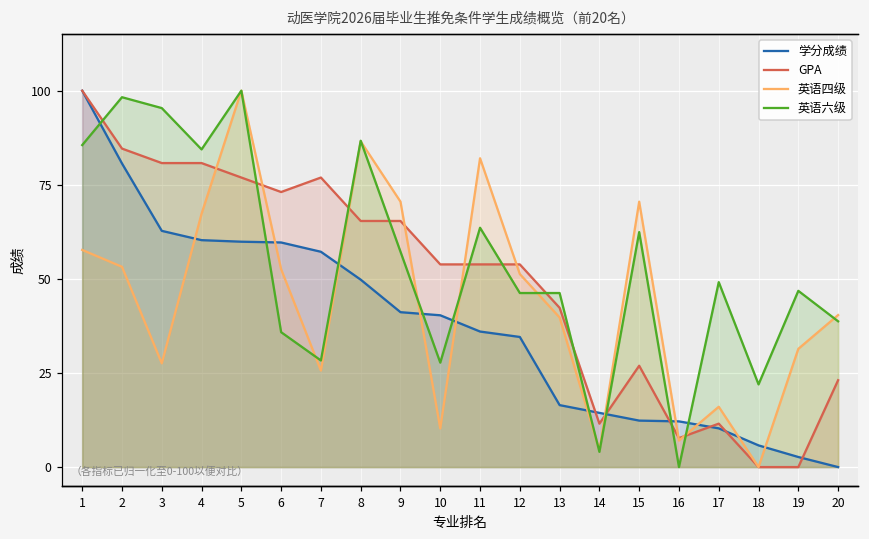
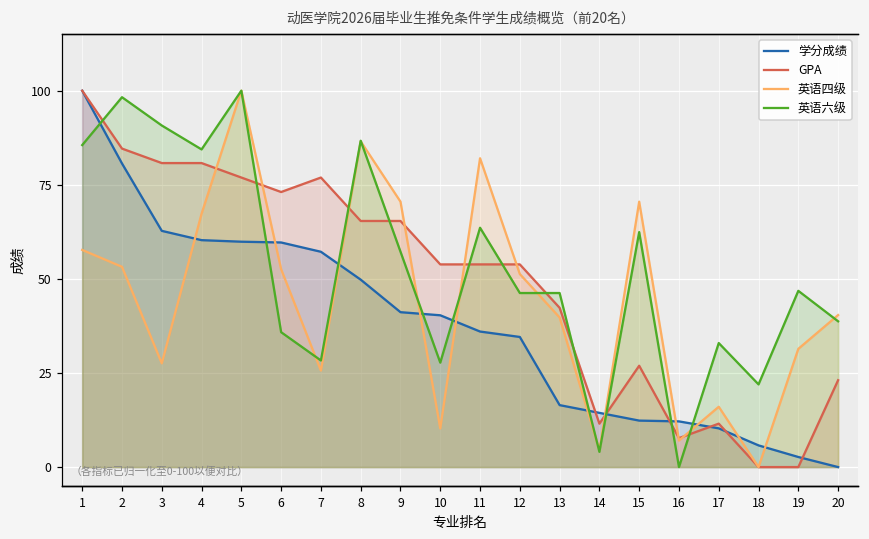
  {
    "学分成绩": {
      "2": 81,
      "3": 63,
      "4": 60,
      "5": 60,
      "6": 60,
      "7": 57,
      "8": 50,
      "9": 41,
      "10": 40,
      "11": 36,
      "12": 35,
      "13": 16,
      "14": 14,
      "15": 12,
      "16": 12,
      "17": 10,
      "18": 6,
      "19": 3,
      "20": 0
    },
    "GPA": {
      "2": 85,
      "3": 81,
      "4": 81,
      "5": 77,
      "6": 73,
      "7": 77,
      "8": 65,
      "9": 65,
      "10": 54,
      "11": 54,
      "12": 54,
      "13": 42,
      "14": 12,
      "15": 27,
      "17": 12,
      "19": 0,
      "20": 23
    },
    "英语四级": {
      "1": 58,
      "2": 53,
      "3": 28,
      "4": 67,
      "6": 53,
      "7": 26,
      "9": 71,
      "10": 10,
      "11": 82,
      "12": 51,
      "13": 40,
      "15": 71,
      "17": 16,
      "19": 31,
      "20": 40
    },
    "英语六级": {
      "1": 86,
      "2": 98,
-     "3": 95,
+     "3": 91,
      "4": 84,
      "6": 36,
      "7": 28,
      "9": 57,
      "10": 28,
      "11": 64,
      "12": 46,
      "13": 46,
      "15": 62,
      "16": 0,
-     "17": 49,
+     "17": 33,
      "18": 22,
      "19": 47,
      "20": 39
    }
  }
